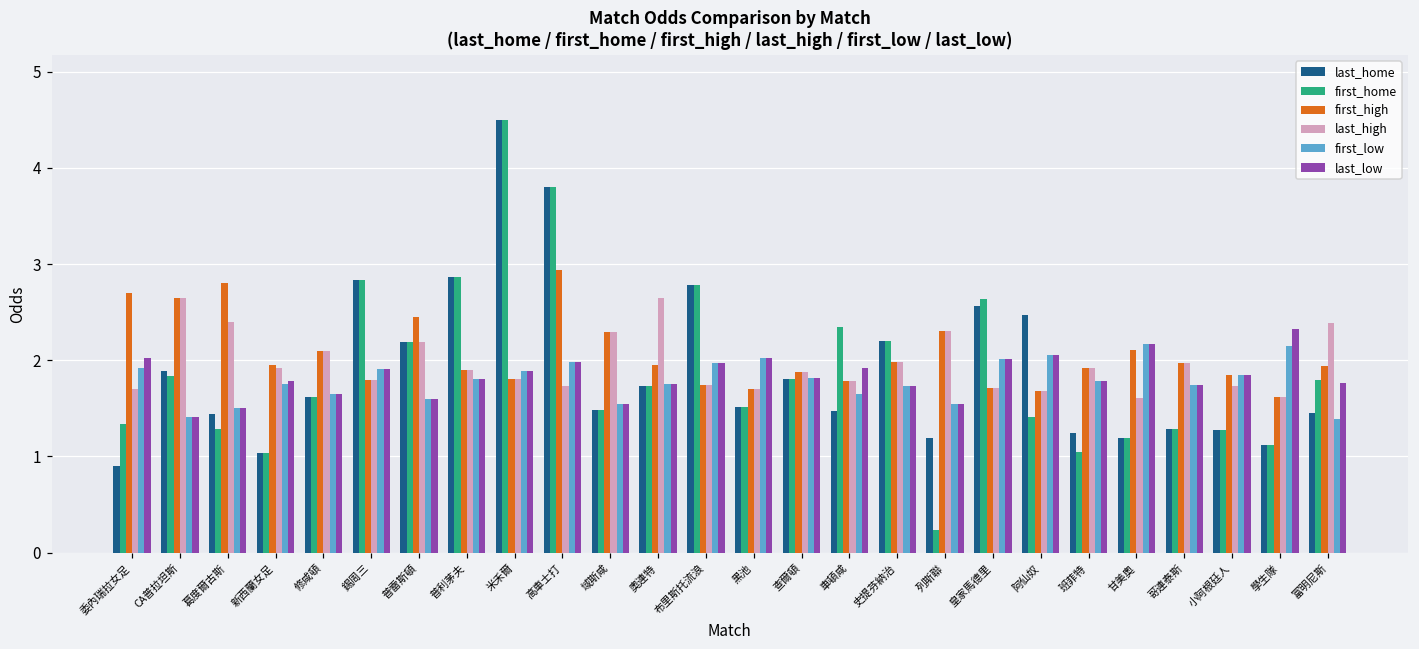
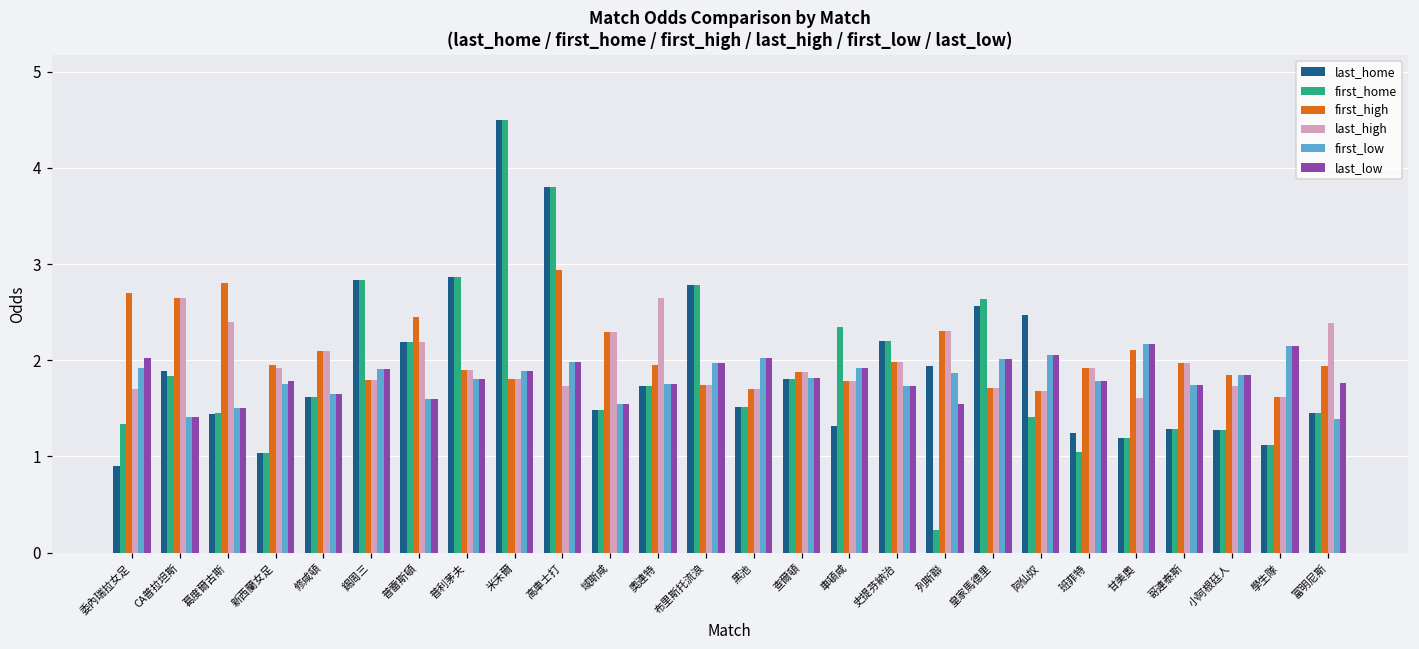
  {
    "last_home": {
      "委內瑞拉女足": 0.9,
      "CA普拉坦斯": 1.9,
      "葛度爾古斯": 1.4,
      "新西蘭女足": 1.0,
      "修咸頓": 1.6,
      "錫周三": 2.8,
      "普雷斯頓": 2.2,
      "普利茅夫": 2.9,
      "米禾爾": 4.5,
      "高車士打": 3.8,
      "域斯咸": 1.5,
      "奧連特": 1.7,
      "布里斯托流浪": 2.8,
      "黑池": 1.5,
      "查爾頓": 1.8,
-     "車頓咸": 1.5,
+     "車頓咸": 1.3,
      "史提芬納治": 2.2,
-     "列斯聯": 1.2,
+     "列斯聯": 1.9,
      "皇家馬德里": 2.6,
      "阿仙奴": 2.5,
      "班菲特": 1.2,
      "甘美奧": 1.2,
      "哥連泰斯": 1.3,
      "小阿根廷人": 1.3,
      "學生隊": 1.1,
      "富明尼斯": 1.5
    },
    "first_home": {
      "委內瑞拉女足": 1.3,
      "CA普拉坦斯": 1.8,
-     "葛度爾古斯": 1.3,
+     "葛度爾古斯": 1.5,
      "新西蘭女足": 1.0,
      "修咸頓": 1.6,
      "錫周三": 2.8,
      "普雷斯頓": 2.2,
      "普利茅夫": 2.9,
      "米禾爾": 4.5,
      "高車士打": 3.8,
      "域斯咸": 1.5,
      "奧連特": 1.7,
      "布里斯托流浪": 2.8,
      "黑池": 1.5,
      "查爾頓": 1.8,
      "車頓咸": 2.4,
      "史提芬納治": 2.2,
      "列斯聯": 0.2,
      "皇家馬德里": 2.6,
      "阿仙奴": 1.4,
      "班菲特": 1.1,
      "甘美奧": 1.2,
      "哥連泰斯": 1.3,
      "小阿根廷人": 1.3,
      "學生隊": 1.1,
-     "富明尼斯": 1.8
+     "富明尼斯": 1.5
    },
    "first_high": {
      "委內瑞拉女足": 2.7,
      "CA普拉坦斯": 2.7,
      "葛度爾古斯": 2.8,
      "新西蘭女足": 2.0,
      "修咸頓": 2.1,
      "錫周三": 1.8,
      "普雷斯頓": 2.5,
      "普利茅夫": 1.9,
      "米禾爾": 1.8,
      "高車士打": 2.9,
      "域斯咸": 2.3,
      "奧連特": 2.0,
      "布里斯托流浪": 1.7,
      "黑池": 1.7,
      "查爾頓": 1.9,
      "車頓咸": 1.8,
      "史提芬納治": 2.0,
      "列斯聯": 2.3,
      "皇家馬德里": 1.7,
      "阿仙奴": 1.7,
      "班菲特": 1.9,
      "甘美奧": 2.1,
      "哥連泰斯": 2.0,
      "小阿根廷人": 1.9,
      "學生隊": 1.6,
      "富明尼斯": 1.9
    },
    "last_high": {
      "委內瑞拉女足": 1.7,
      "CA普拉坦斯": 2.7,
      "葛度爾古斯": 2.4,
      "新西蘭女足": 1.9,
      "修咸頓": 2.1,
      "錫周三": 1.8,
      "普雷斯頓": 2.2,
      "普利茅夫": 1.9,
      "米禾爾": 1.8,
      "高車士打": 1.7,
      "域斯咸": 2.3,
      "奧連特": 2.7,
      "布里斯托流浪": 1.7,
      "黑池": 1.7,
      "查爾頓": 1.9,
      "車頓咸": 1.8,
      "史提芬納治": 2.0,
      "列斯聯": 2.3,
      "皇家馬德里": 1.7,
      "阿仙奴": 1.7,
      "班菲特": 1.9,
      "甘美奧": 1.6,
      "哥連泰斯": 2.0,
      "小阿根廷人": 1.7,
      "學生隊": 1.6,
      "富明尼斯": 2.4
    },
    "first_low": {
      "委內瑞拉女足": 1.9,
      "CA普拉坦斯": 1.4,
      "葛度爾古斯": 1.5,
      "新西蘭女足": 1.8,
      "修咸頓": 1.7,
      "錫周三": 1.9,
      "普雷斯頓": 1.6,
      "普利茅夫": 1.8,
      "米禾爾": 1.9,
      "高車士打": 2.0,
      "域斯咸": 1.6,
      "奧連特": 1.8,
      "布里斯托流浪": 2.0,
      "黑池": 2.0,
      "查爾頓": 1.8,
-     "車頓咸": 1.7,
+     "車頓咸": 1.9,
      "史提芬納治": 1.7,
-     "列斯聯": 1.5,
+     "列斯聯": 1.9,
      "皇家馬德里": 2.0,
      "阿仙奴": 2.1,
      "班菲特": 1.8,
      "甘美奧": 2.2,
      "哥連泰斯": 1.7,
      "小阿根廷人": 1.9,
      "學生隊": 2.2,
      "富明尼斯": 1.4
    },
    "last_low": {
      "委內瑞拉女足": 2.0,
      "CA普拉坦斯": 1.4,
      "葛度爾古斯": 1.5,
      "新西蘭女足": 1.8,
      "修咸頓": 1.7,
      "錫周三": 1.9,
      "普雷斯頓": 1.6,
      "普利茅夫": 1.8,
      "米禾爾": 1.9,
      "高車士打": 2.0,
      "域斯咸": 1.6,
      "奧連特": 1.8,
      "布里斯托流浪": 2.0,
      "黑池": 2.0,
      "查爾頓": 1.8,
      "車頓咸": 1.9,
      "史提芬納治": 1.7,
      "列斯聯": 1.5,
      "皇家馬德里": 2.0,
      "阿仙奴": 2.1,
      "班菲特": 1.8,
      "甘美奧": 2.2,
      "哥連泰斯": 1.7,
      "小阿根廷人": 1.9,
-     "學生隊": 2.3,
+     "學生隊": 2.2,
      "富明尼斯": 1.8
    }
  }
